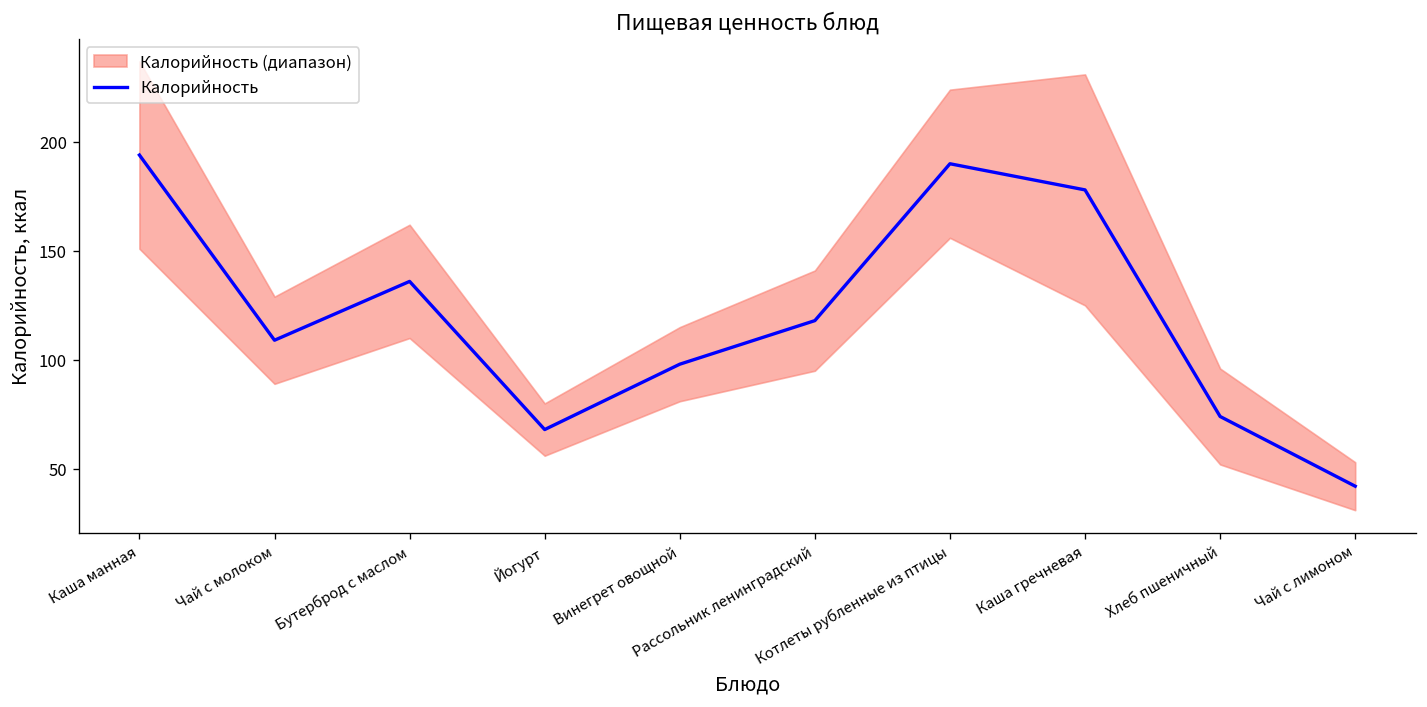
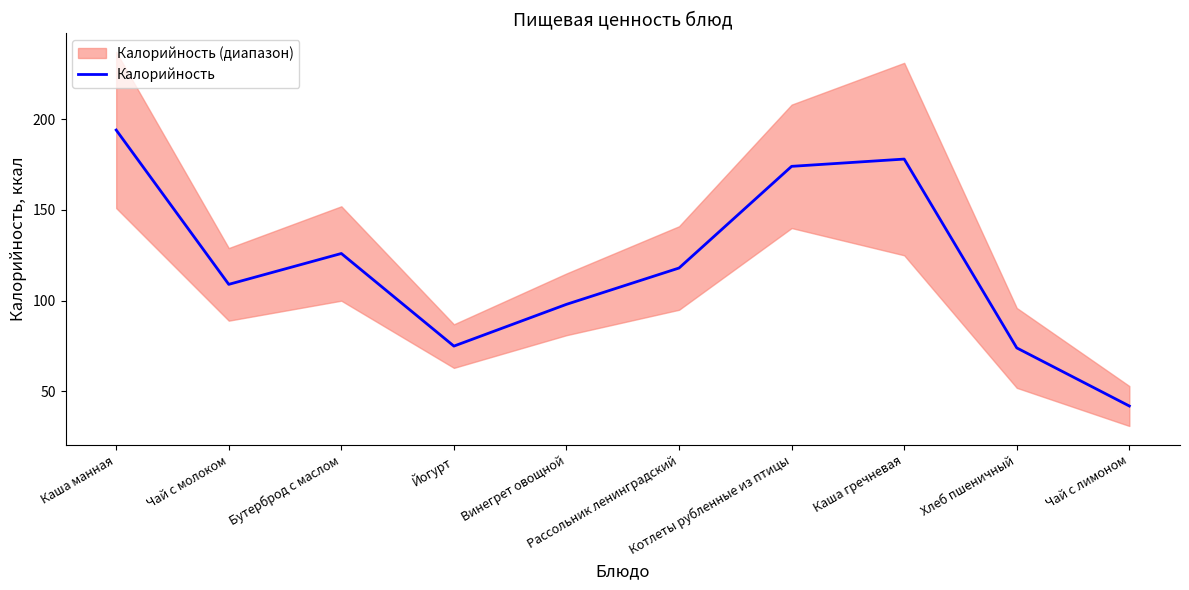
  {
    "Калорийность": {
      "Каша манная": 194,
      "Чай с молоком": 109,
-     "Бутерброд с маслом": 136,
-     "Йогурт": 68,
+     "Бутерброд с маслом": 126,
+     "Йогурт": 75,
      "Винегрет овощной": 98,
      "Рассольник ленинградский": 118,
-     "Котлеты рубленные из птицы": 190,
+     "Котлеты рубленные из птицы": 174,
      "Каша гречневая": 178,
      "Хлеб пшеничный": 74,
      "Чай с лимоном": 42
    }
  }
